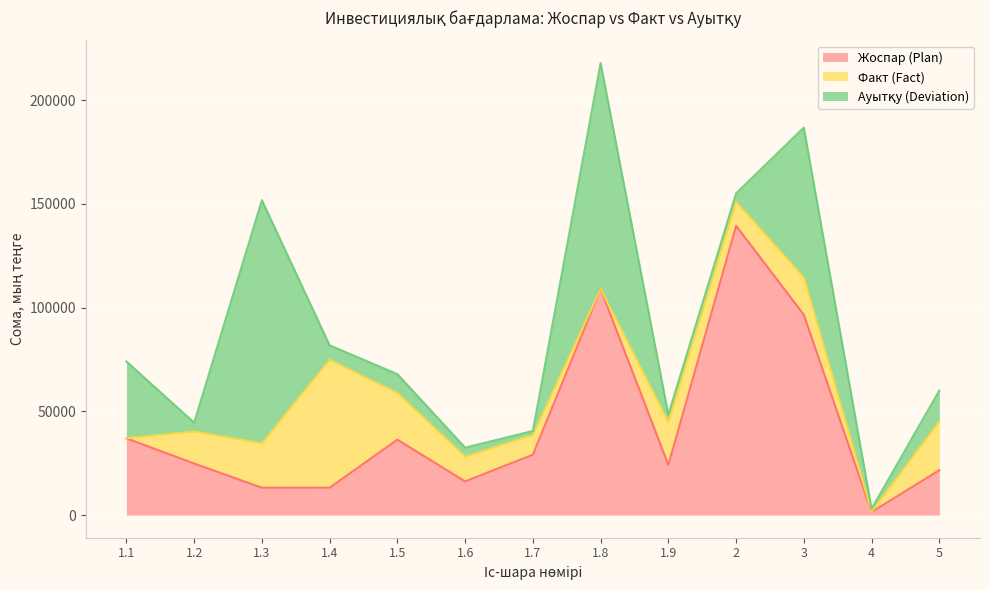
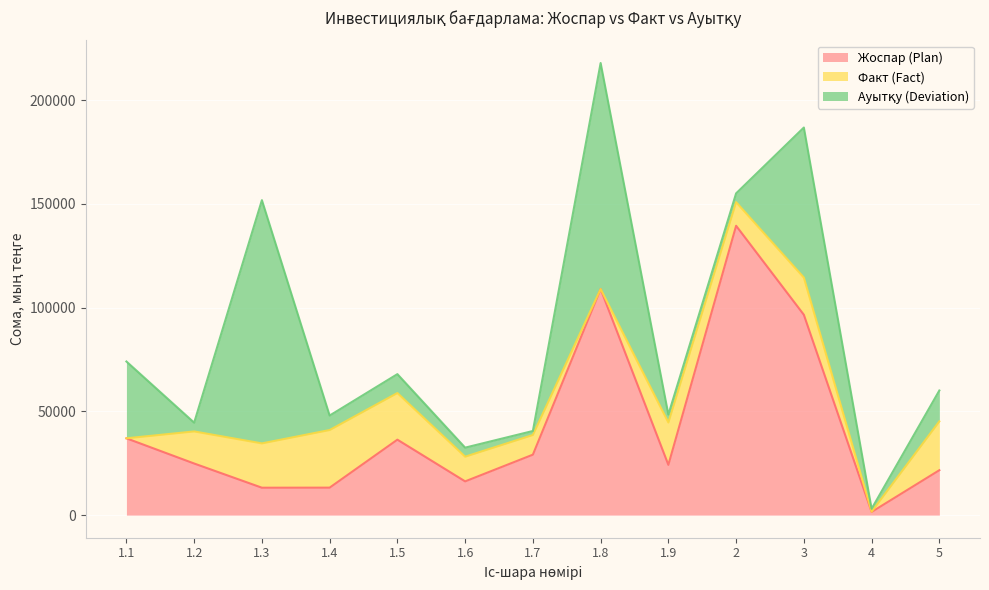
  {
    "Жоспар (Plan)": {
      "1.2": 25000,
      "1.3": 13000,
      "1.4": 13000,
      "1.5": 36000,
      "1.6": 16000,
      "1.7": 29000,
      "1.9": 24000,
      "2": 139000,
      "3": 97000,
      "5": 22000
    },
    "Факт (Fact)": {
      "1.2": 15000,
      "1.3": 21000,
-     "1.4": 62000,
+     "1.4": 28000,
      "1.5": 22000,
      "1.6": 12000,
      "1.7": 9000,
      "1.9": 20000,
      "2": 11000,
      "3": 18000,
      "5": 24000
    },
    "Ауытқу (Deviation)": {
      "1.1": 37000,
      "1.2": 4000,
      "1.3": 117000,
      "1.4": 7000,
      "1.5": 9000,
      "1.6": 4000,
      "1.7": 2000,
      "1.8": 109000,
      "1.9": 4000,
      "2": 4000,
      "3": 72000,
      "4": 1000,
      "5": 15000
    }
  }
